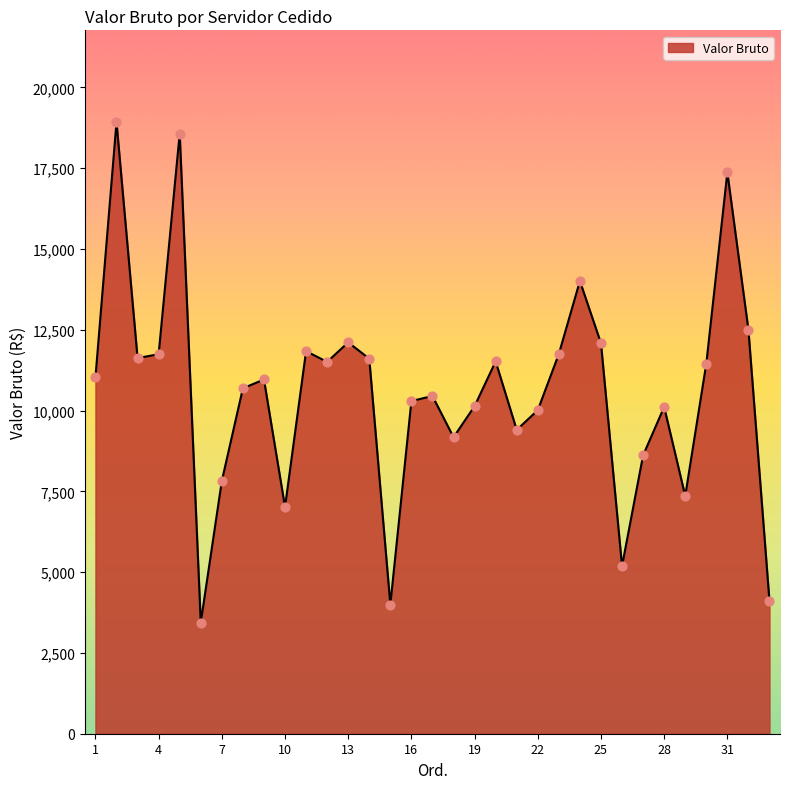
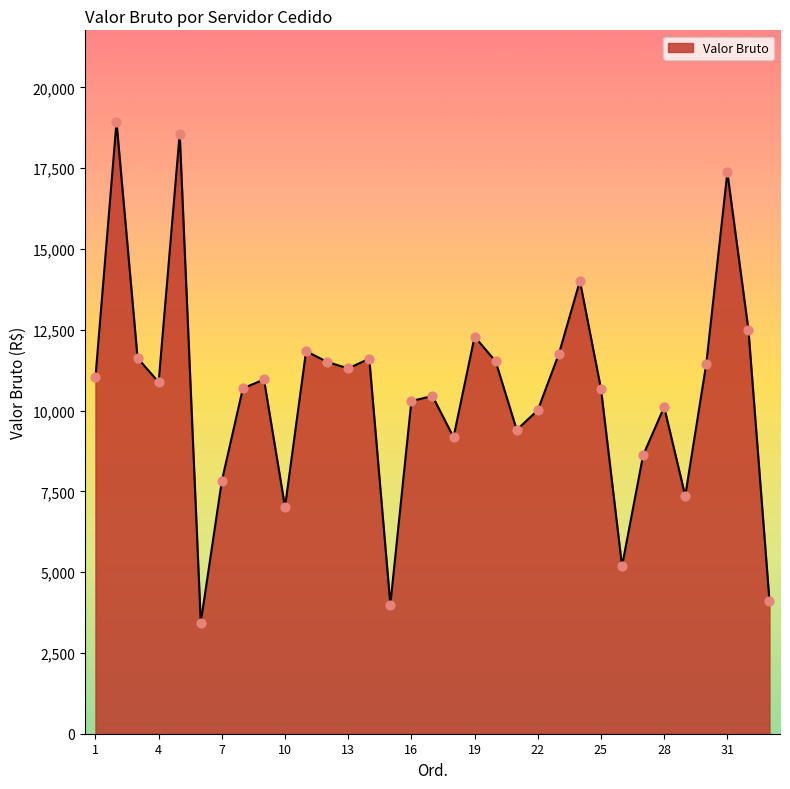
  {
    "1": "11,000",
-   "4": "11,700",
+   "4": "10,900",
    "7": "7,800",
    "10": "7,000",
-   "13": "12,100",
+   "13": "11,300",
    "16": "10,300",
-   "19": "10,100",
+   "19": "12,300",
    "22": "10,000",
-   "25": "12,100",
+   "25": "10,700",
    "28": "10,100",
    "31": "17,400"
  }
